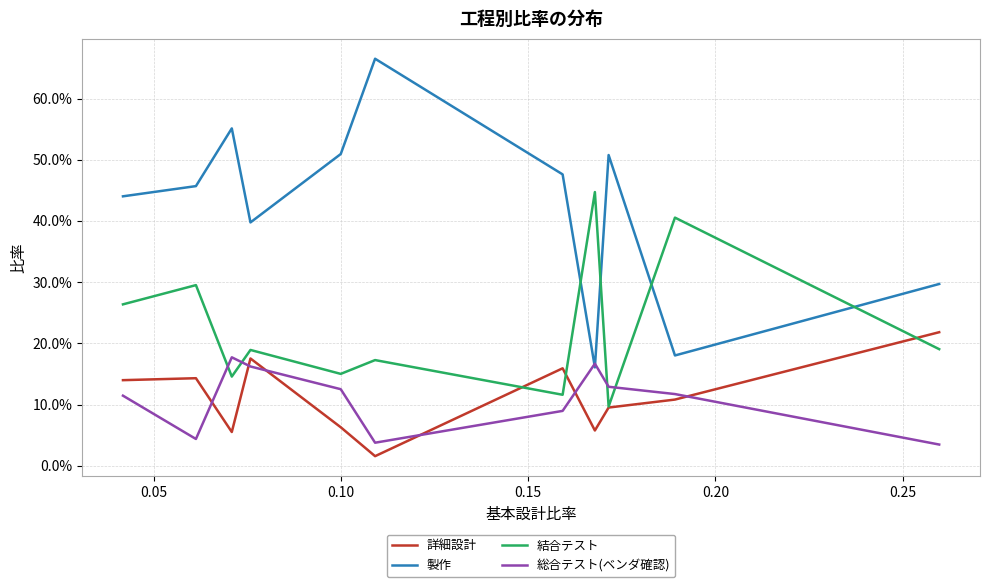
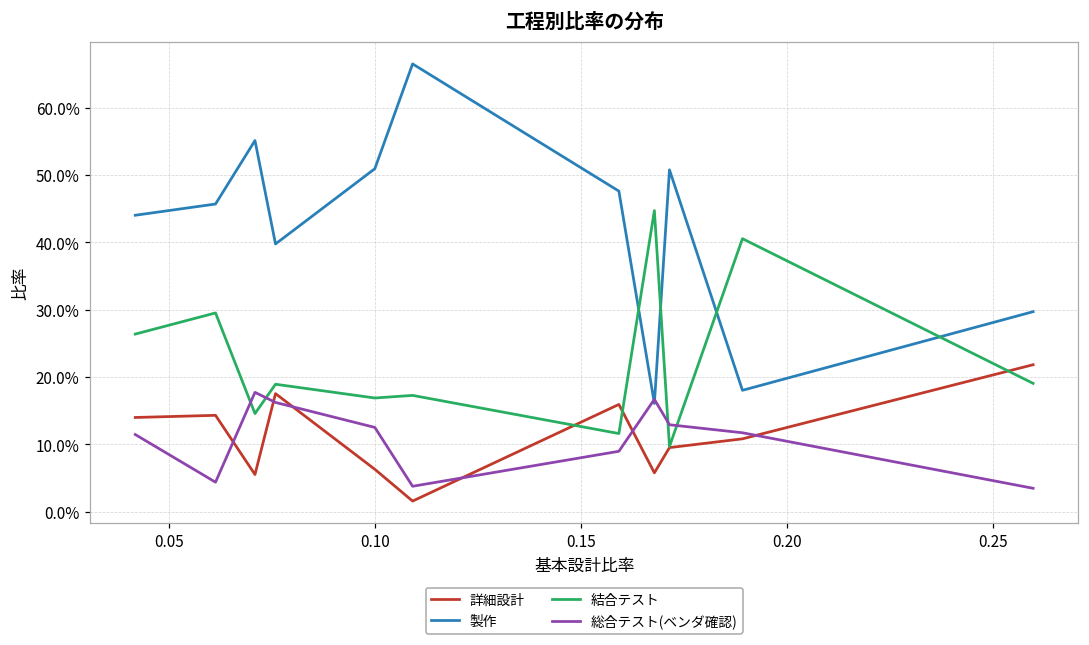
  {
    "詳細設計": {
      "0.10": "6%"
    },
    "製作": {
      "0.10": "51%"
    },
    "結合テスト": {
-     "0.10": "15%"
+     "0.10": "17%"
    },
    "総合テスト(ベンダ確認)": {
      "0.10": "13%"
    }
  }
